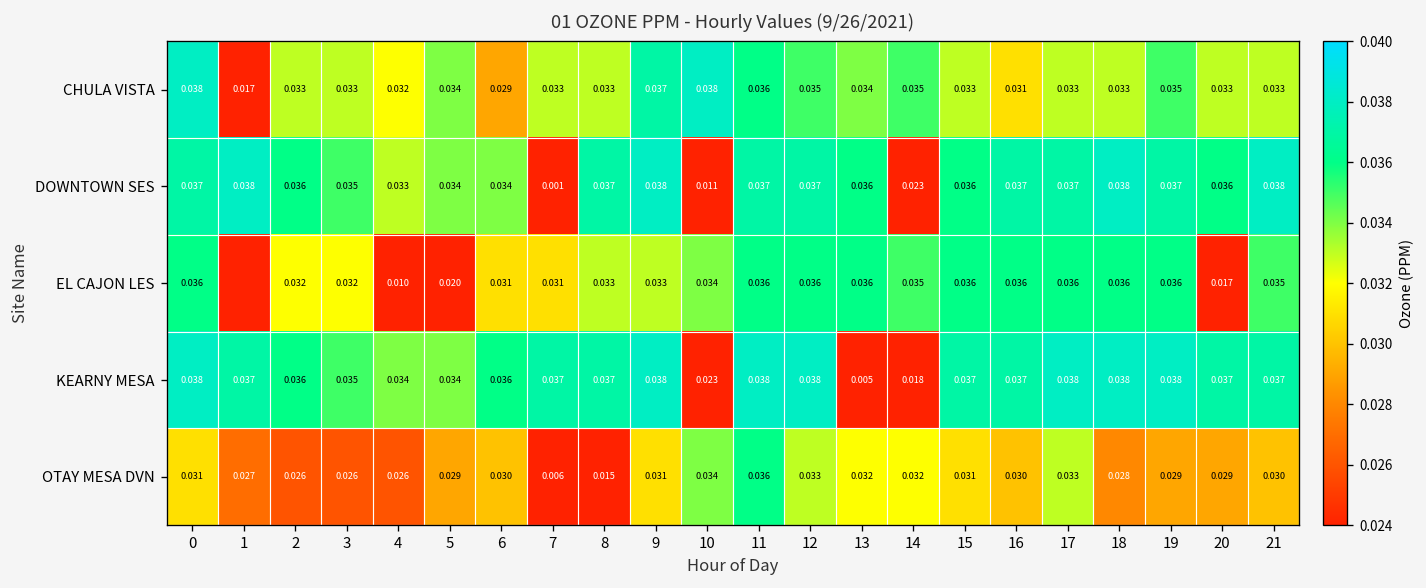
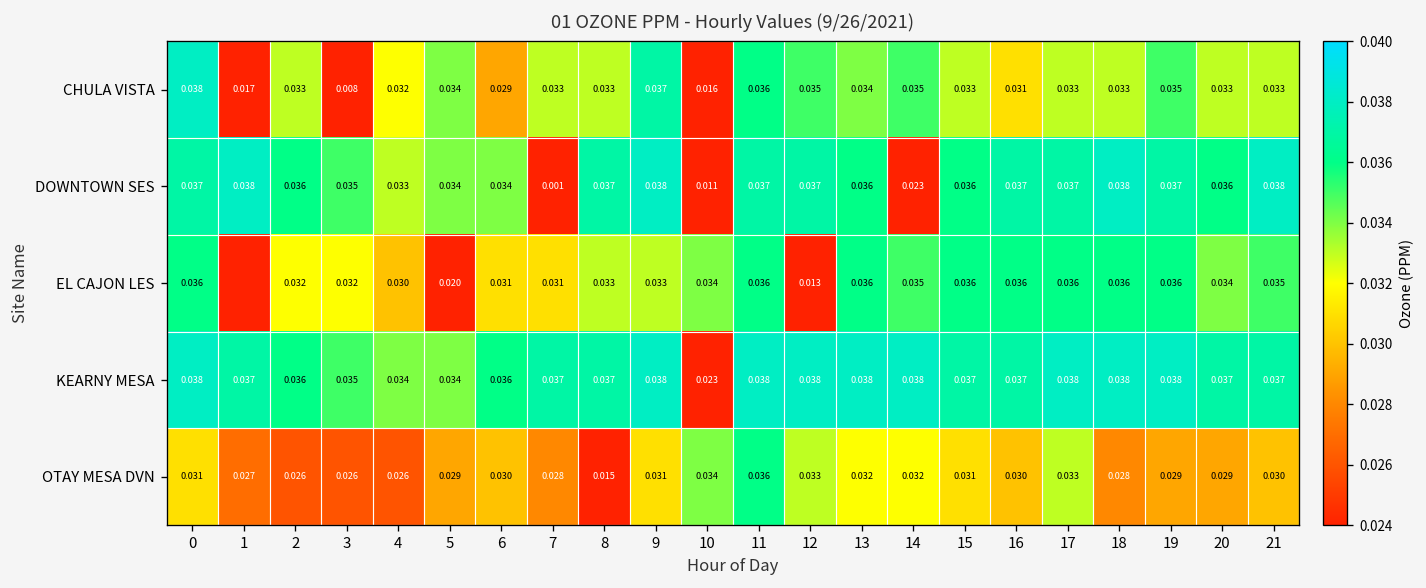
  {
    "CHULA VISTA": {
      "0": 0.038,
      "1": 0.017,
      "2": 0.033,
-     "3": 0.033,
+     "3": 0.008,
      "4": 0.032,
      "5": 0.034,
      "6": 0.029,
      "7": 0.033,
      "8": 0.033,
      "9": 0.037,
-     "10": 0.038,
+     "10": 0.016,
      "11": 0.036,
      "12": 0.035,
      "13": 0.034,
      "14": 0.035,
      "15": 0.033,
      "16": 0.031,
      "17": 0.033,
      "18": 0.033,
      "19": 0.035,
      "20": 0.033,
      "21": 0.033
    },
    "DOWNTOWN SES": {
      "0": 0.037,
      "1": 0.038,
      "2": 0.036,
      "3": 0.035,
      "4": 0.033,
      "5": 0.034,
      "6": 0.034,
      "7": 0.001,
      "8": 0.037,
      "9": 0.038,
      "10": 0.011,
      "11": 0.037,
      "12": 0.037,
      "13": 0.036,
      "14": 0.023,
      "15": 0.036,
      "16": 0.037,
      "17": 0.037,
      "18": 0.038,
      "19": 0.037,
      "20": 0.036,
      "21": 0.038
    },
    "EL CAJON LES": {
      "0": 0.036,
      "2": 0.032,
      "3": 0.032,
-     "4": 0.010,
+     "4": 0.030,
      "5": 0.020,
      "6": 0.031,
      "7": 0.031,
      "8": 0.033,
      "9": 0.033,
      "10": 0.034,
      "11": 0.036,
-     "12": 0.036,
+     "12": 0.013,
      "13": 0.036,
      "14": 0.035,
      "15": 0.036,
      "16": 0.036,
      "17": 0.036,
      "18": 0.036,
      "19": 0.036,
-     "20": 0.017,
+     "20": 0.034,
      "21": 0.035
    },
    "KEARNY MESA": {
      "0": 0.038,
      "1": 0.037,
      "2": 0.036,
      "3": 0.035,
      "4": 0.034,
      "5": 0.034,
      "6": 0.036,
      "7": 0.037,
      "8": 0.037,
      "9": 0.038,
      "10": 0.023,
      "11": 0.038,
      "12": 0.038,
-     "13": 0.005,
-     "14": 0.018,
+     "13": 0.038,
+     "14": 0.038,
      "15": 0.037,
      "16": 0.037,
      "17": 0.038,
      "18": 0.038,
      "19": 0.038,
      "20": 0.037,
      "21": 0.037
    },
    "OTAY MESA DVN": {
      "0": 0.031,
      "1": 0.027,
      "2": 0.026,
      "3": 0.026,
      "4": 0.026,
      "5": 0.029,
      "6": 0.030,
-     "7": 0.006,
+     "7": 0.028,
      "8": 0.015,
      "9": 0.031,
      "10": 0.034,
      "11": 0.036,
      "12": 0.033,
      "13": 0.032,
      "14": 0.032,
      "15": 0.031,
      "16": 0.030,
      "17": 0.033,
      "18": 0.028,
      "19": 0.029,
      "20": 0.029,
      "21": 0.030
    }
  }
